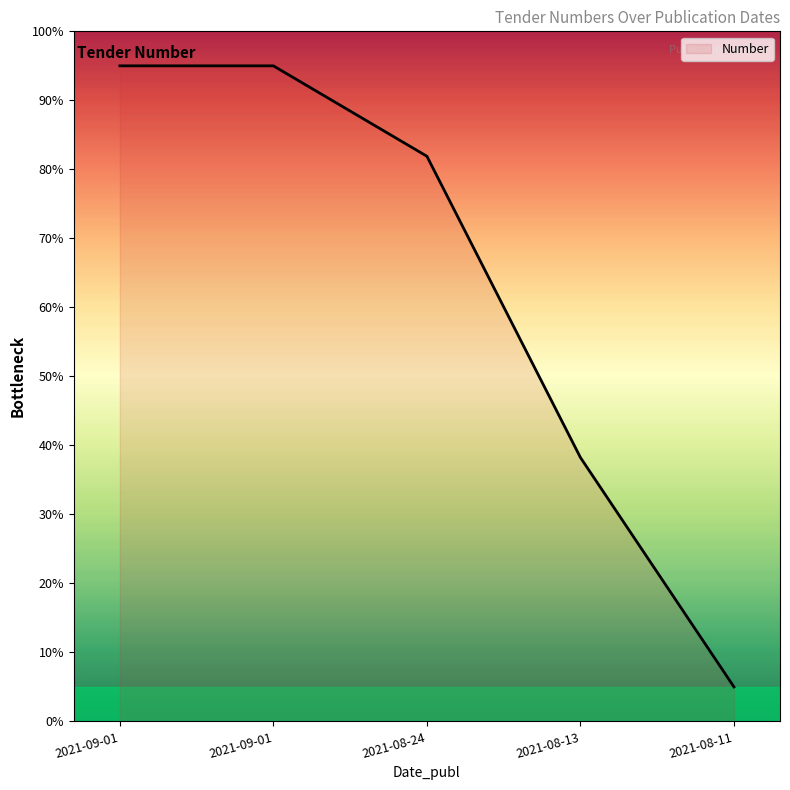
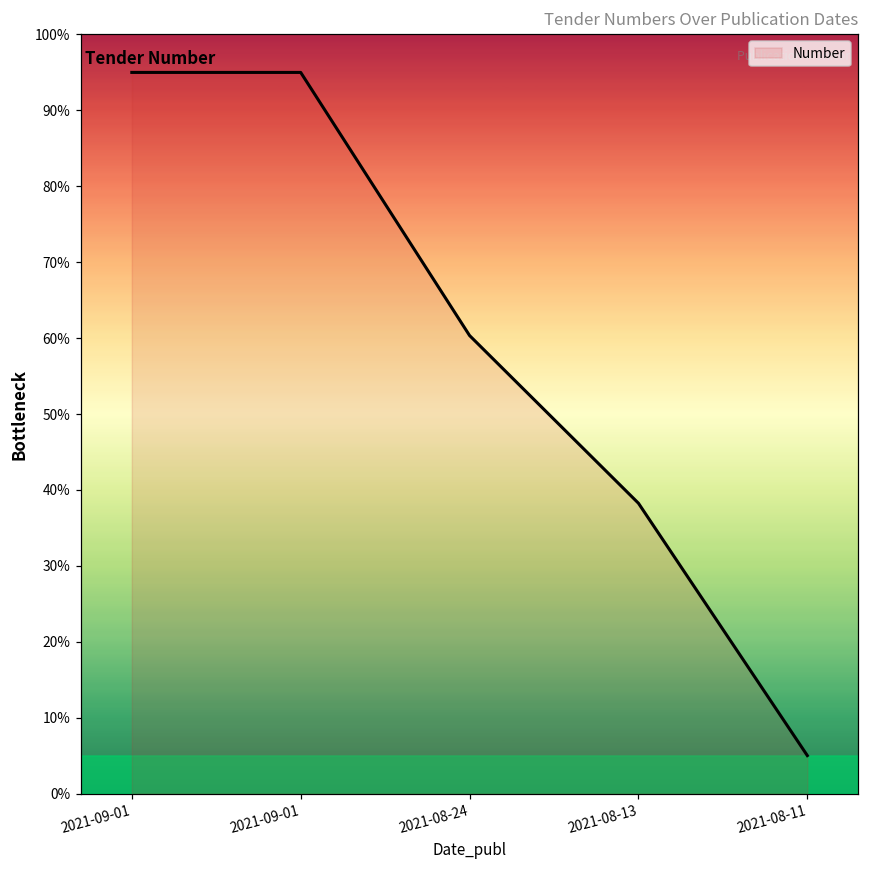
  {
-   "2021-08-24": "82%",
+   "2021-08-24": "60%",
    "2021-08-13": "38%"
  }
